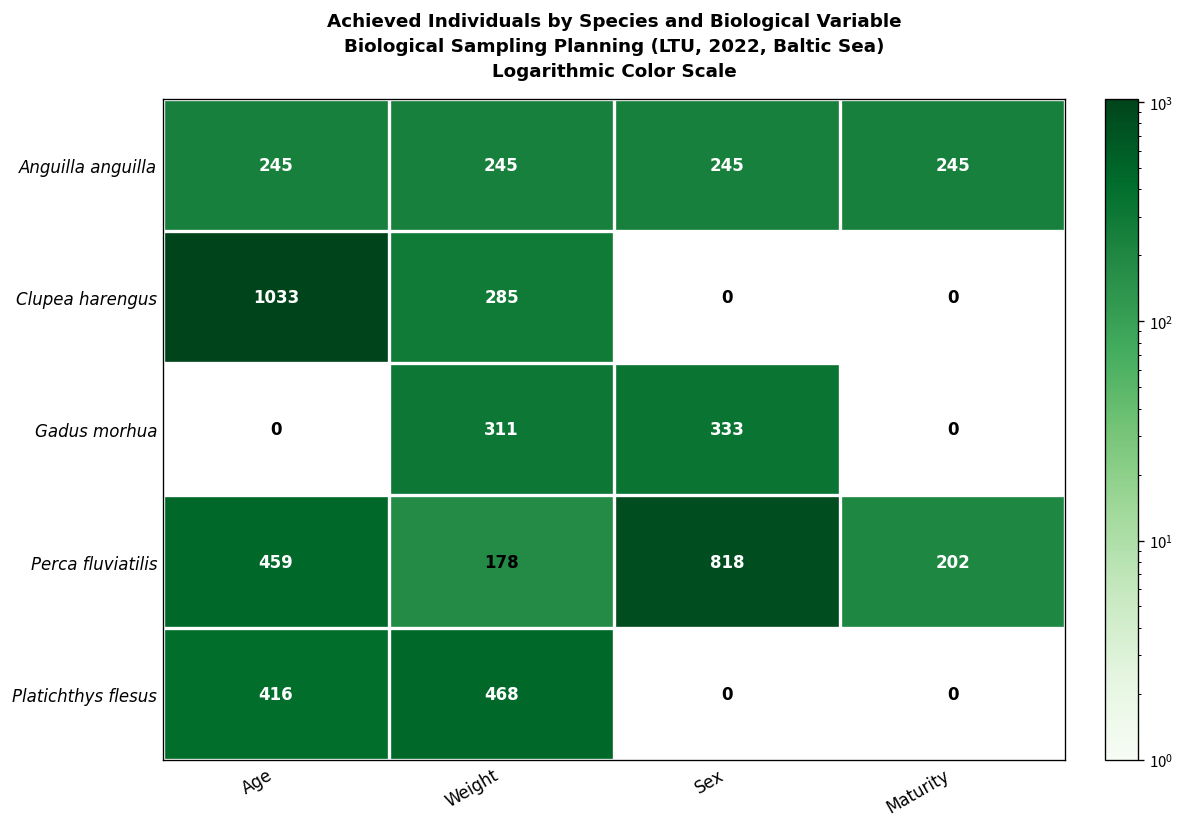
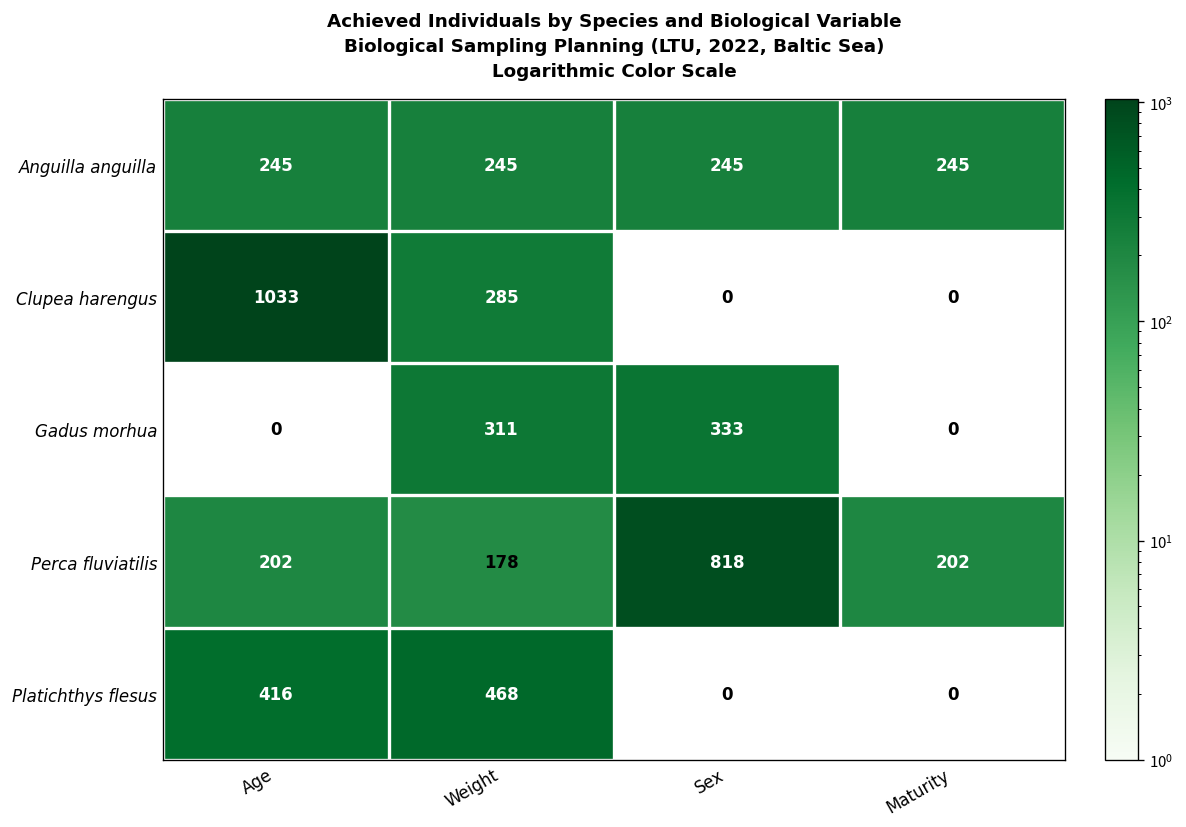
  {
    "Anguilla anguilla": {
      "Age": 245,
      "Weight": 245,
      "Sex": 245,
      "Maturity": 245
    },
    "Clupea harengus": {
      "Age": 1033,
      "Weight": 285
    },
    "Gadus morhua": {
      "Weight": 311,
      "Sex": 333
    },
    "Perca fluviatilis": {
-     "Age": 459,
+     "Age": 202,
      "Weight": 178,
      "Sex": 818,
      "Maturity": 202
    },
    "Platichthys flesus": {
      "Age": 416,
      "Weight": 468
    }
  }
